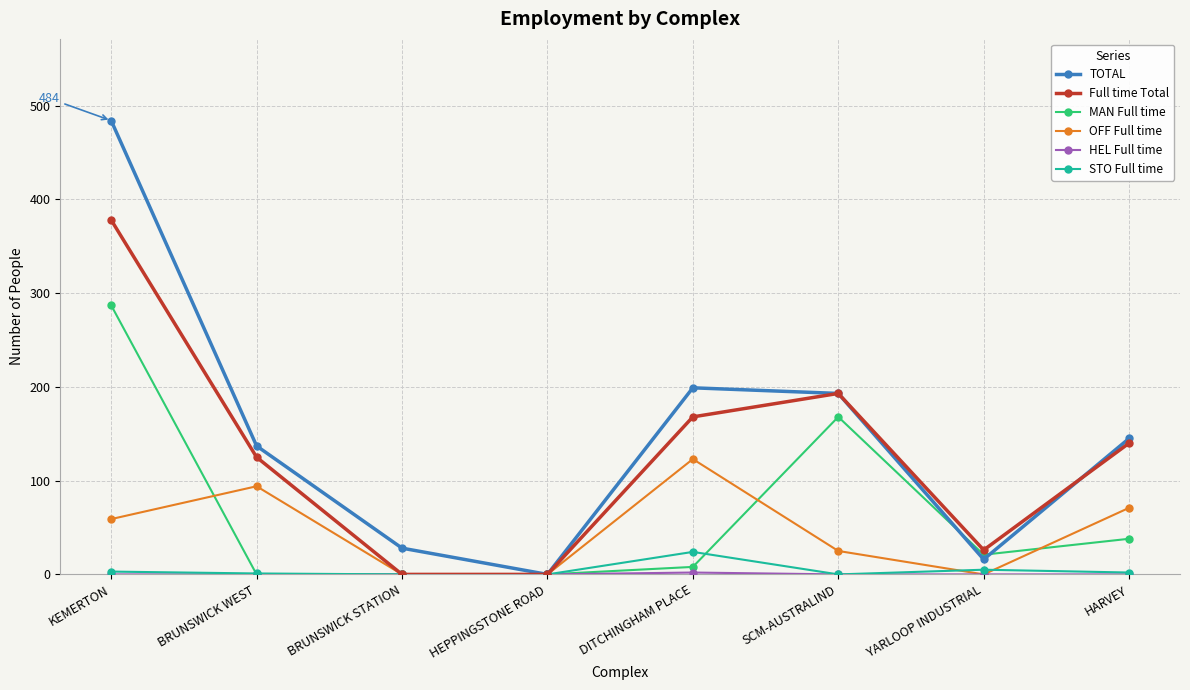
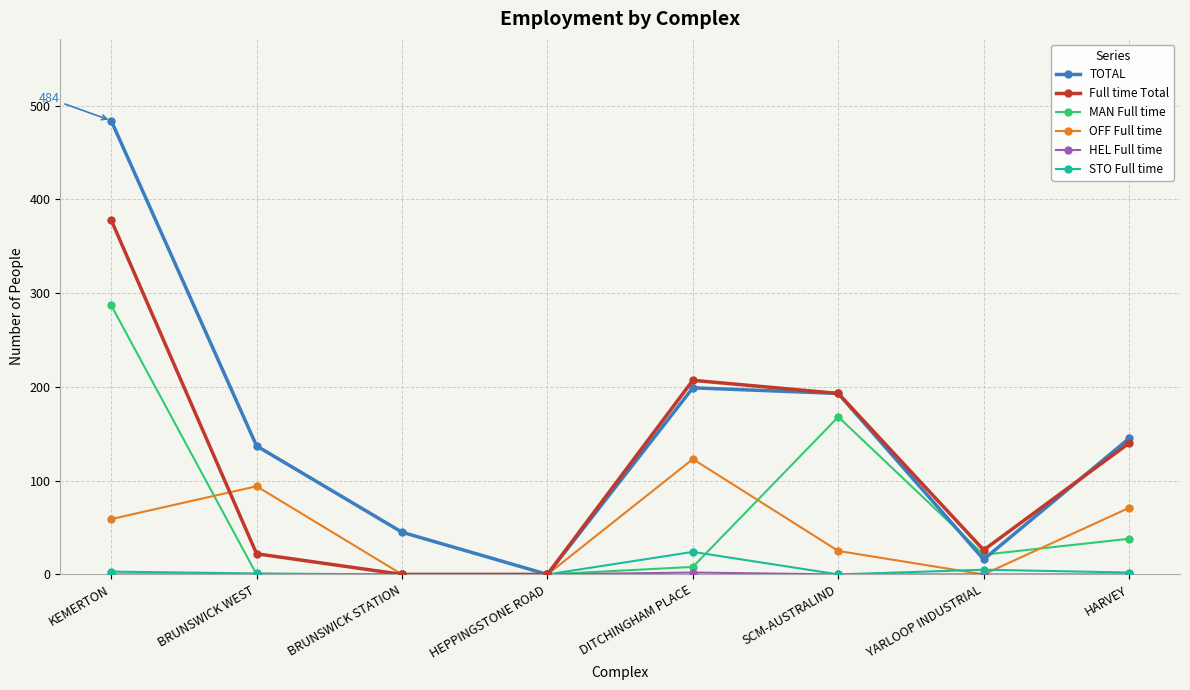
  {
    "TOTAL": {
      "BRUNSWICK WEST": 140,
-     "BRUNSWICK STATION": 30,
+     "BRUNSWICK STATION": 50,
      "DITCHINGHAM PLACE": 200,
      "YARLOOP INDUSTRIAL": 20,
      "HARVEY": 150
    },
    "Full time Total": {
      "KEMERTON": 380,
-     "BRUNSWICK WEST": 130,
-     "DITCHINGHAM PLACE": 170,
+     "BRUNSWICK WEST": 20,
+     "DITCHINGHAM PLACE": 210,
      "YARLOOP INDUSTRIAL": 30,
      "HARVEY": 140
    },
    "OFF Full time": {
      "KEMERTON": 60,
      "BRUNSWICK WEST": 90,
      "DITCHINGHAM PLACE": 120,
      "SCM-AUSTRALIND": 30,
      "HARVEY": 70
    },
    "HEL Full time": {
      "KEMERTON": 0,
      "DITCHINGHAM PLACE": 0
    }
  }
